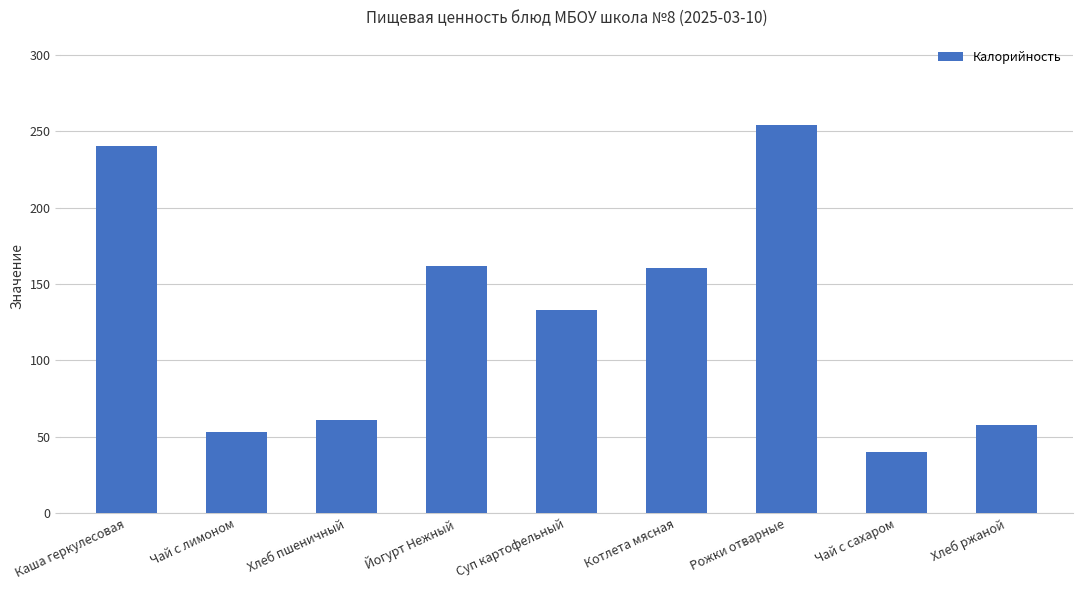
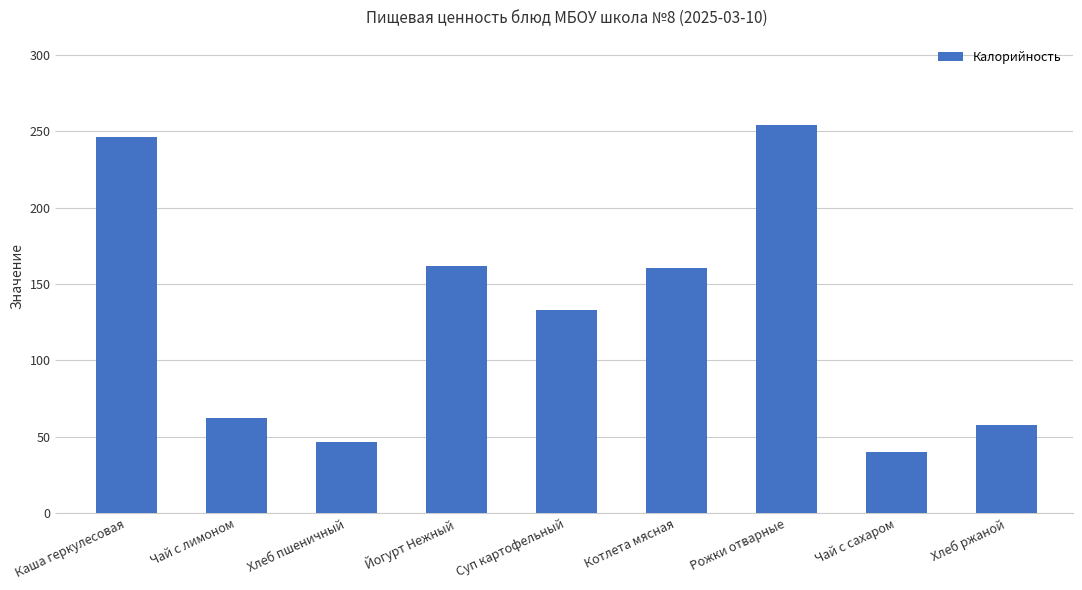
  {
-   "Каша геркулесовая": 241,
-   "Чай с лимоном": 53,
-   "Хлеб пшеничный": 61,
+   "Каша геркулесовая": 246,
+   "Чай с лимоном": 62,
+   "Хлеб пшеничный": 47,
    "Йогурт Нежный": 162,
    "Суп картофельный": 133,
    "Котлета мясная": 161,
    "Рожки отварные": 254,
    "Чай с сахаром": 40,
    "Хлеб ржаной": 57
  }
